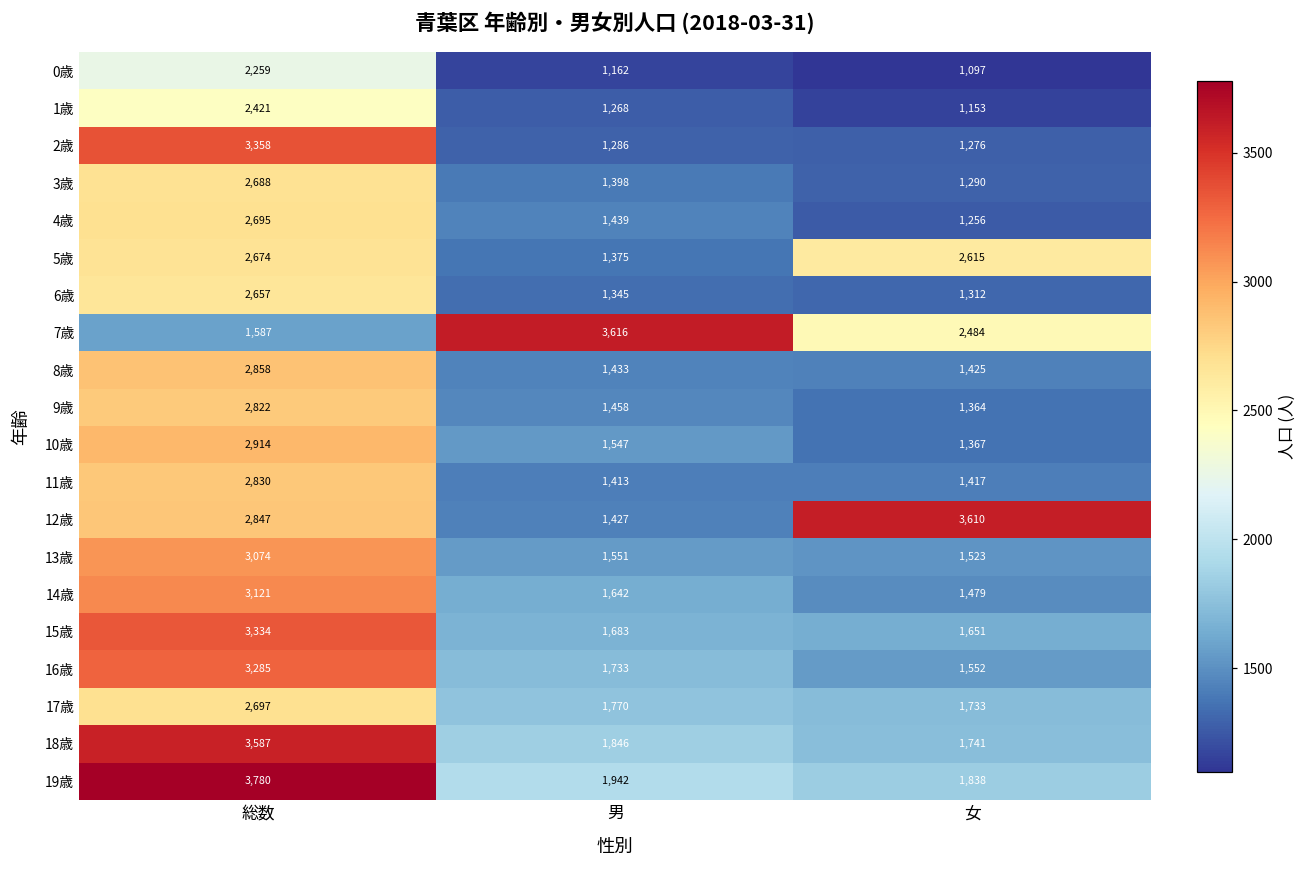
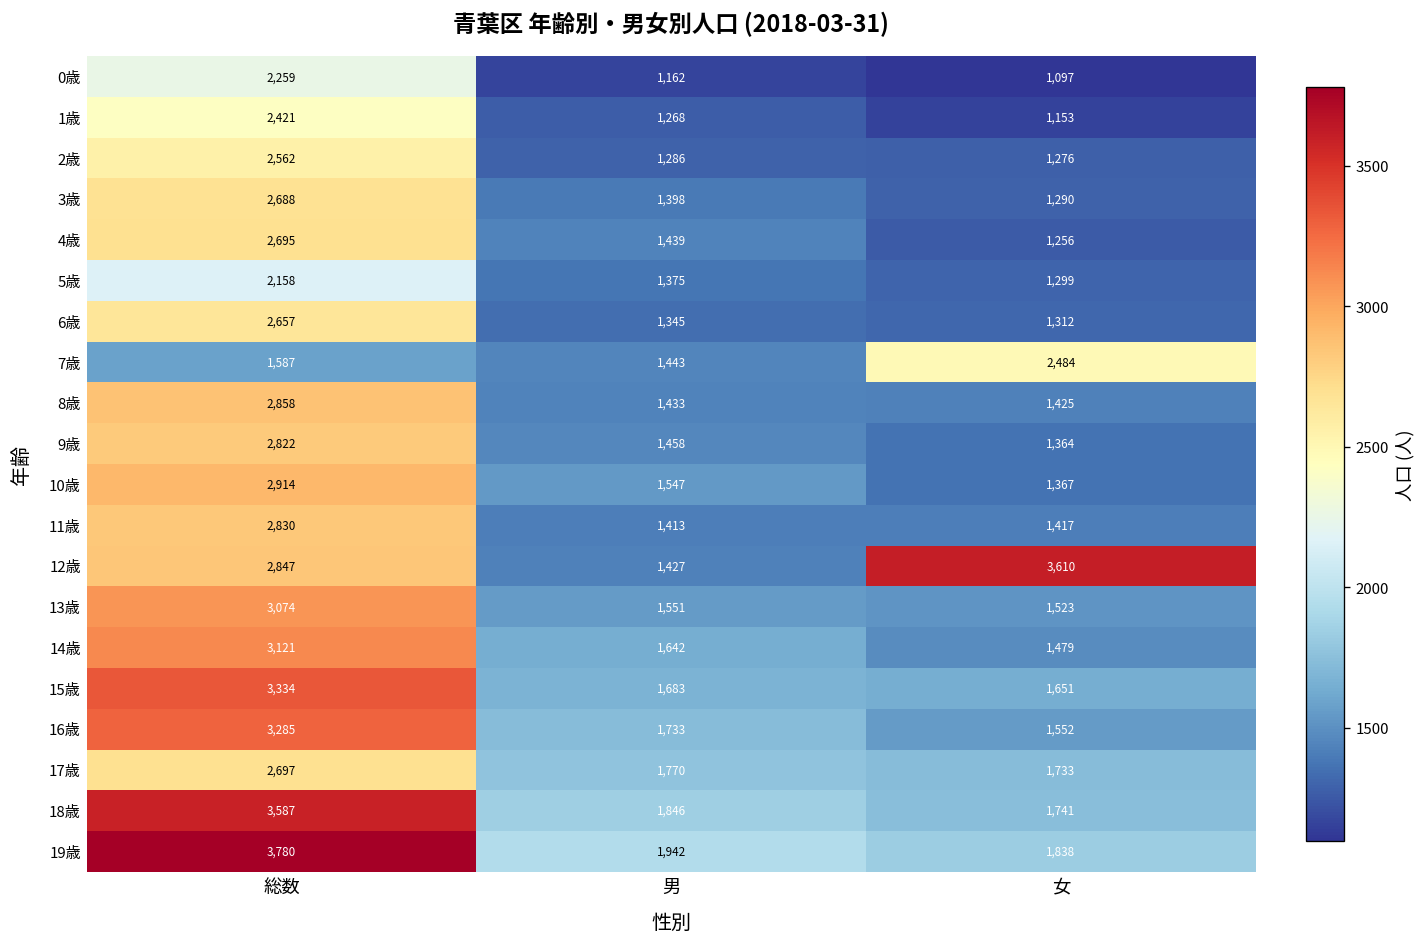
  {
    "0歳": {
      "総数": "2,259",
      "男": "1,162",
      "女": "1,097"
    },
    "1歳": {
      "総数": "2,421",
      "男": "1,268",
      "女": "1,153"
    },
    "2歳": {
-     "総数": "3,358",
+     "総数": "2,562",
      "男": "1,286",
      "女": "1,276"
    },
    "3歳": {
      "総数": "2,688",
      "男": "1,398",
      "女": "1,290"
    },
    "4歳": {
      "総数": "2,695",
      "男": "1,439",
      "女": "1,256"
    },
    "5歳": {
-     "総数": "2,674",
+     "総数": "2,158",
      "男": "1,375",
-     "女": "2,615"
+     "女": "1,299"
    },
    "6歳": {
      "総数": "2,657",
      "男": "1,345",
      "女": "1,312"
    },
    "7歳": {
      "総数": "1,587",
-     "男": "3,616",
+     "男": "1,443",
      "女": "2,484"
    },
    "8歳": {
      "総数": "2,858",
      "男": "1,433",
      "女": "1,425"
    },
    "9歳": {
      "総数": "2,822",
      "男": "1,458",
      "女": "1,364"
    },
    "10歳": {
      "総数": "2,914",
      "男": "1,547",
      "女": "1,367"
    },
    "11歳": {
      "総数": "2,830",
      "男": "1,413",
      "女": "1,417"
    },
    "12歳": {
      "総数": "2,847",
      "男": "1,427",
      "女": "3,610"
    },
    "13歳": {
      "総数": "3,074",
      "男": "1,551",
      "女": "1,523"
    },
    "14歳": {
      "総数": "3,121",
      "男": "1,642",
      "女": "1,479"
    },
    "15歳": {
      "総数": "3,334",
      "男": "1,683",
      "女": "1,651"
    },
    "16歳": {
      "総数": "3,285",
      "男": "1,733",
      "女": "1,552"
    },
    "17歳": {
      "総数": "2,697",
      "男": "1,770",
      "女": "1,733"
    },
    "18歳": {
      "総数": "3,587",
      "男": "1,846",
      "女": "1,741"
    },
    "19歳": {
      "総数": "3,780",
      "男": "1,942",
      "女": "1,838"
    }
  }
